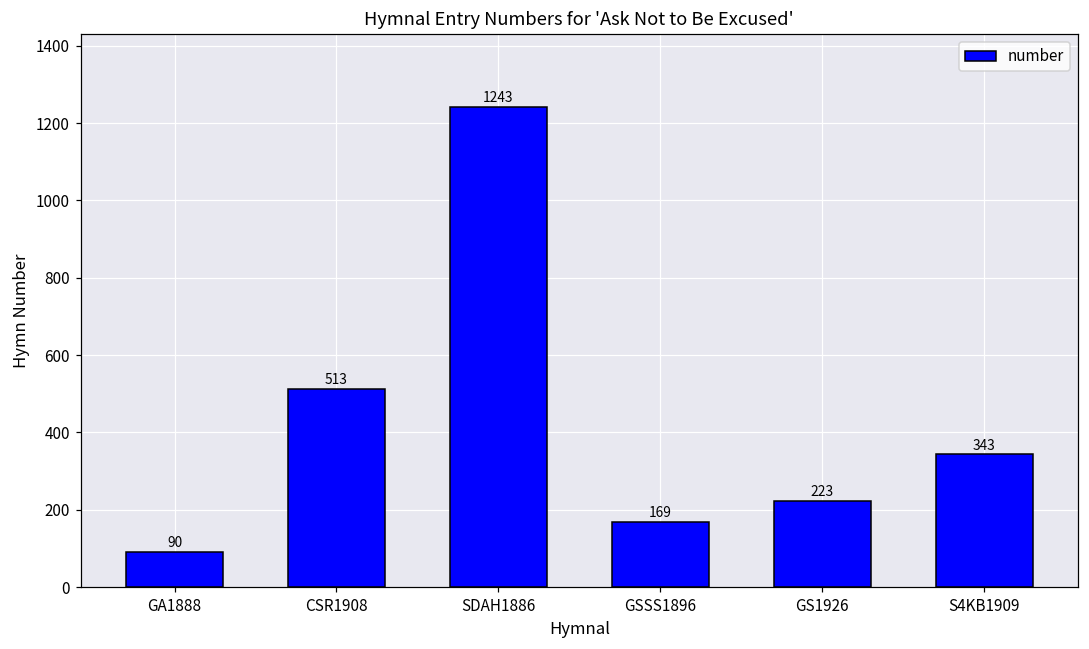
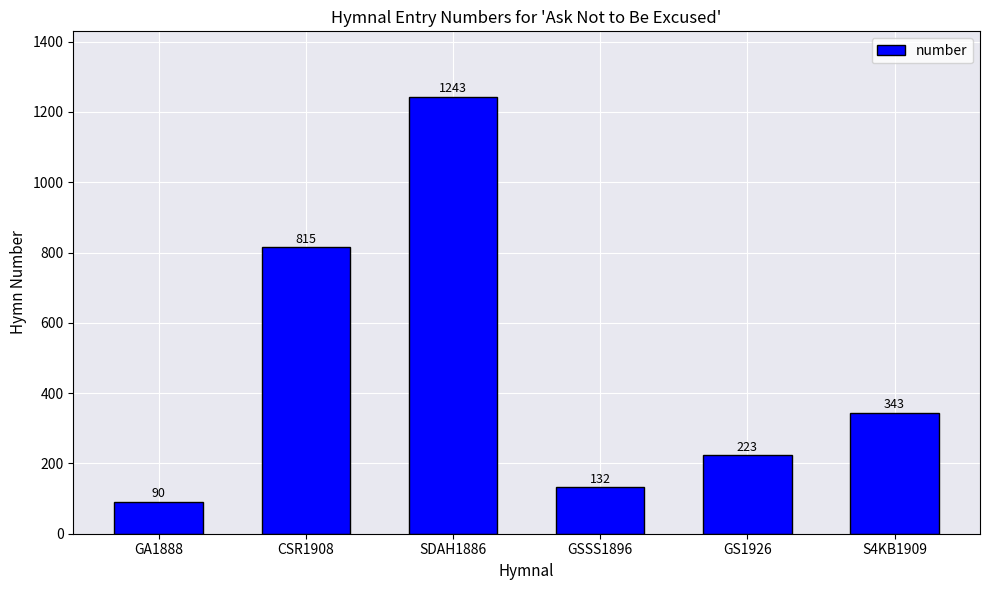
  {
    "GA1888": 90,
-   "CSR1908": 513,
+   "CSR1908": 815,
    "SDAH1886": 1243,
-   "GSSS1896": 169,
+   "GSSS1896": 132,
    "GS1926": 223,
    "S4KB1909": 343
  }
